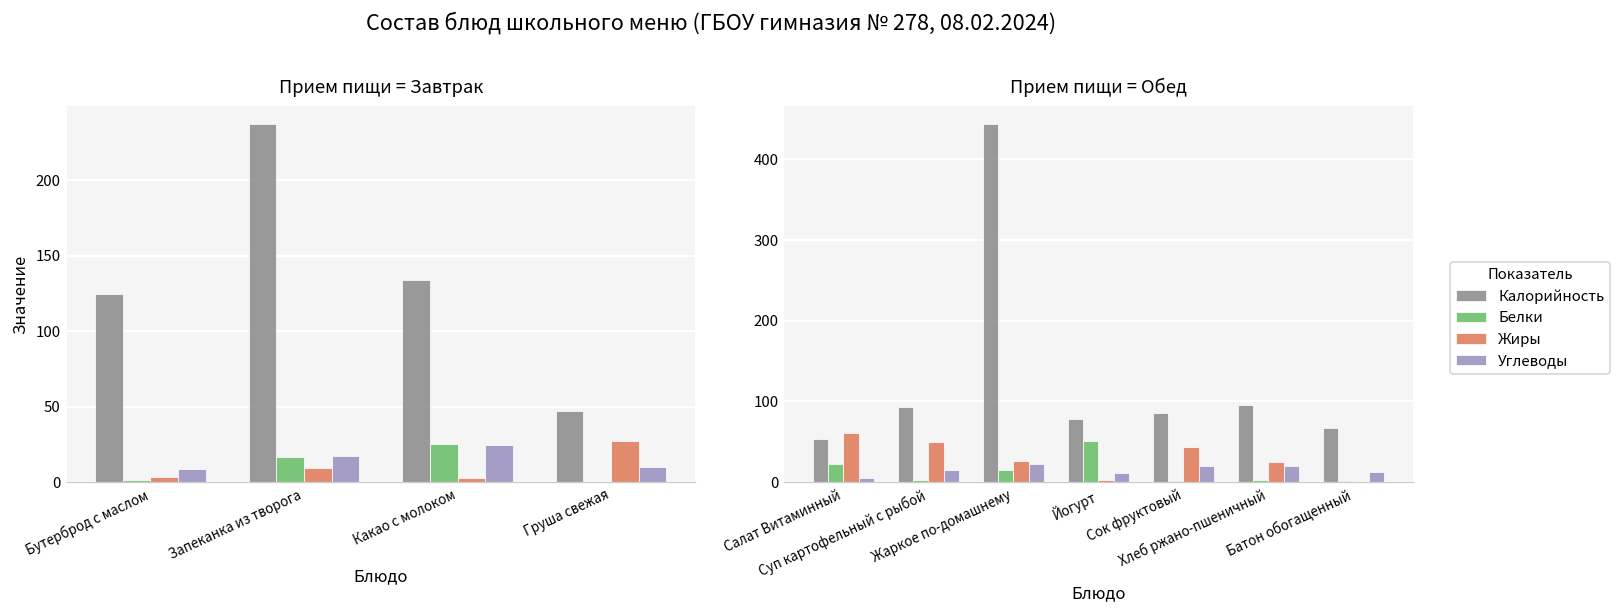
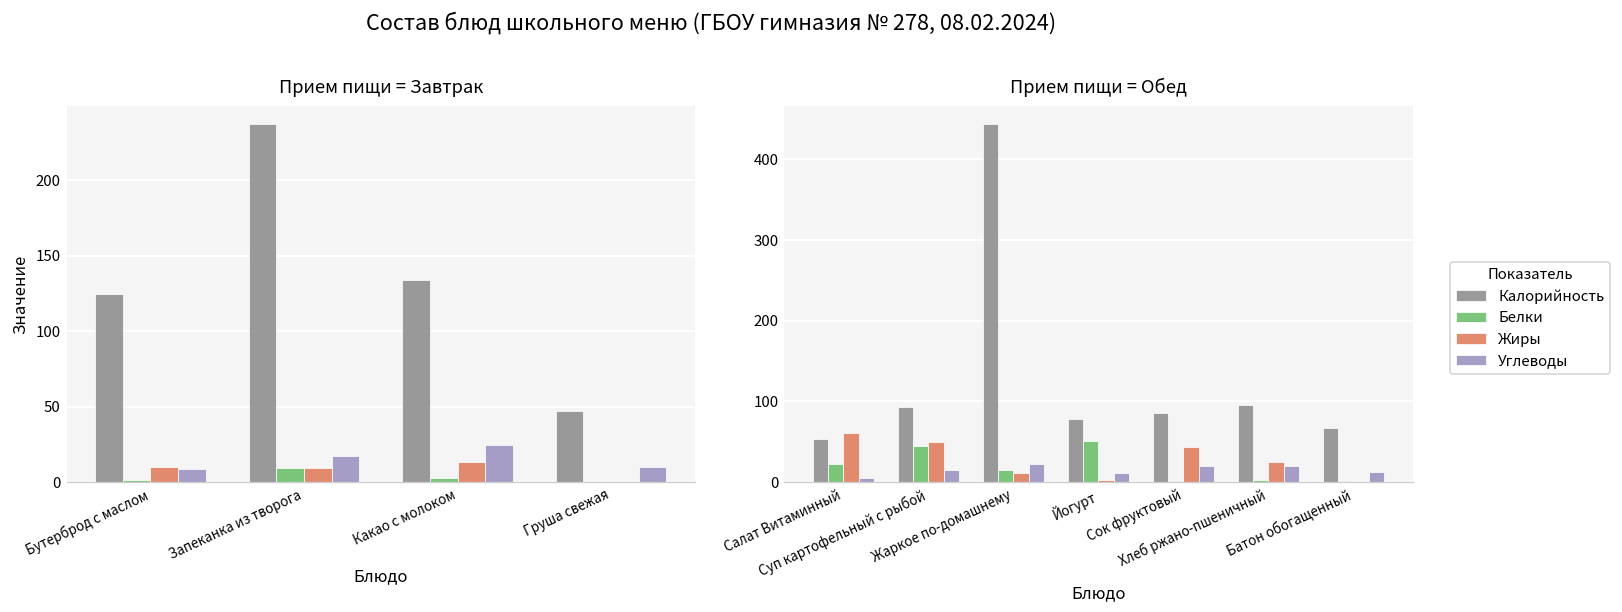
  {
    "Прием пищи = Завтрак": {
      "Белки": {
-       "Запеканка из творога": 16,
-       "Какао с молоком": 25
+       "Запеканка из творога": 10,
+       "Какао с молоком": 3
      },
      "Жиры": {
-       "Бутерброд с маслом": 4,
+       "Бутерброд с маслом": 10,
        "Запеканка из творога": 10,
-       "Какао с молоком": 3,
-       "Груша свежая": 27
+       "Какао с молоком": 13,
+       "Груша свежая": 0
      }
    },
    "Прием пищи = Обед": {
      "Белки": {
        "Салат Витаминный": 20,
-       "Суп картофельный с рыбой": 0,
+       "Суп картофельный с рыбой": 50,
        "Жаркое по-домашнему": 10,
        "Йогурт": 50
      },
      "Жиры": {
        "Салат Витаминный": 60,
        "Суп картофельный с рыбой": 50,
-       "Жаркое по-домашнему": 30,
+       "Жаркое по-домашнему": 10,
        "Сок фруктовый": 40,
        "Хлеб ржано-пшеничный": 30
      }
    }
  }
